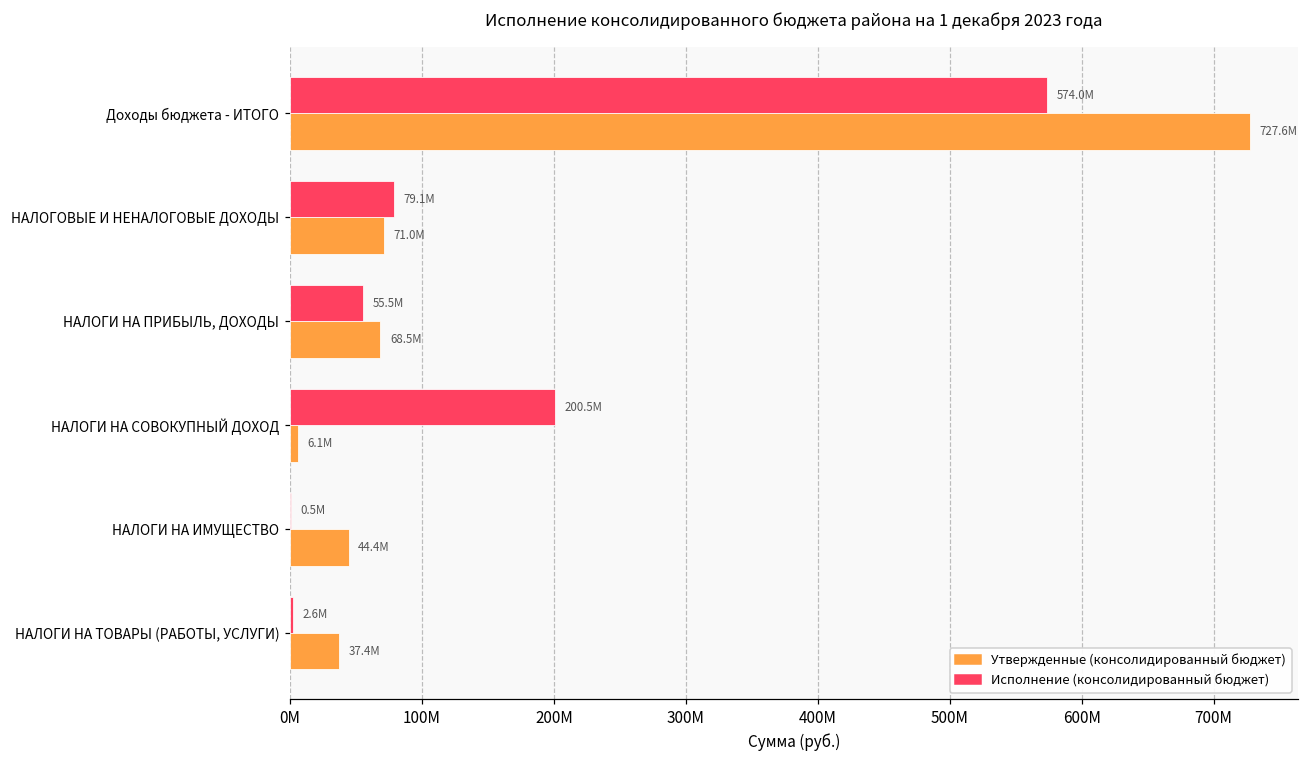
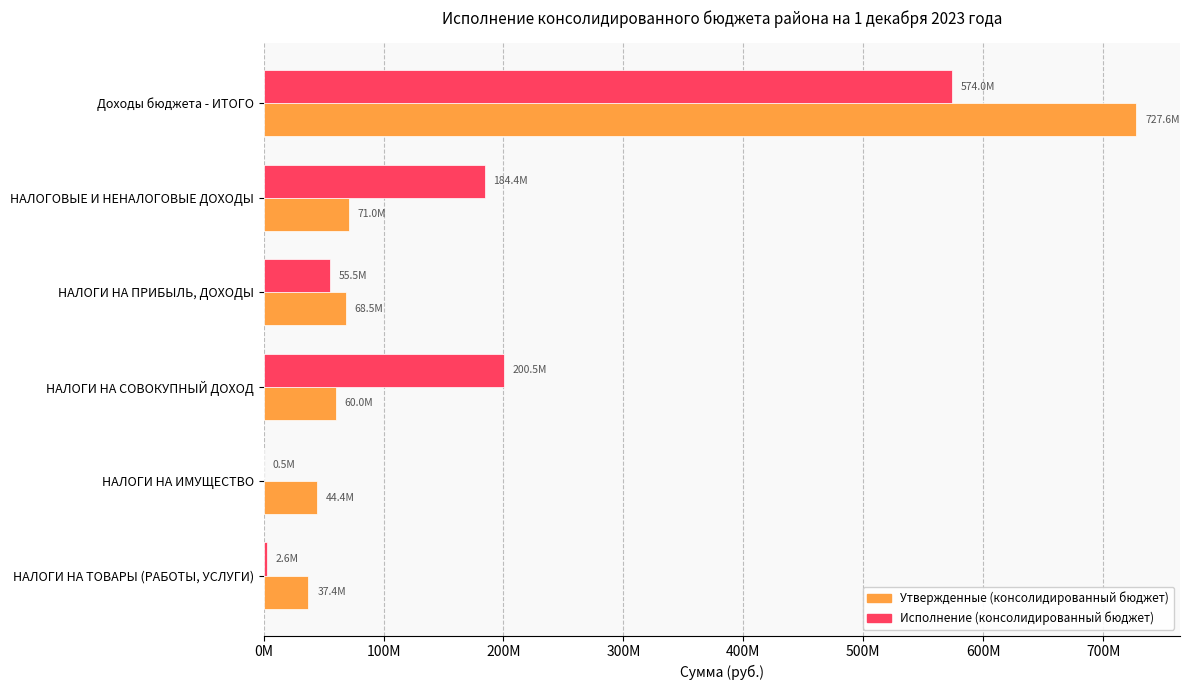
  {
    "Утвержденные (консолидированный бюджет)": {
      "Доходы бюджета - ИТОГО": "727.6M",
      "НАЛОГОВЫЕ И НЕНАЛОГОВЫЕ ДОХОДЫ": "71.0M",
      "НАЛОГИ НА ПРИБЫЛЬ, ДОХОДЫ": "68.5M",
-     "НАЛОГИ НА СОВОКУПНЫЙ ДОХОД": "6.1M",
+     "НАЛОГИ НА СОВОКУПНЫЙ ДОХОД": "60.0M",
      "НАЛОГИ НА ИМУЩЕСТВО": "44.4M",
      "НАЛОГИ НА ТОВАРЫ (РАБОТЫ, УСЛУГИ)": "37.4M"
    },
    "Исполнение (консолидированный бюджет)": {
      "Доходы бюджета - ИТОГО": "574.0M",
-     "НАЛОГОВЫЕ И НЕНАЛОГОВЫЕ ДОХОДЫ": "79.1M",
+     "НАЛОГОВЫЕ И НЕНАЛОГОВЫЕ ДОХОДЫ": "184.4M",
      "НАЛОГИ НА ПРИБЫЛЬ, ДОХОДЫ": "55.5M",
      "НАЛОГИ НА СОВОКУПНЫЙ ДОХОД": "200.5M",
      "НАЛОГИ НА ИМУЩЕСТВО": "0.5M",
      "НАЛОГИ НА ТОВАРЫ (РАБОТЫ, УСЛУГИ)": "2.6M"
    }
  }
